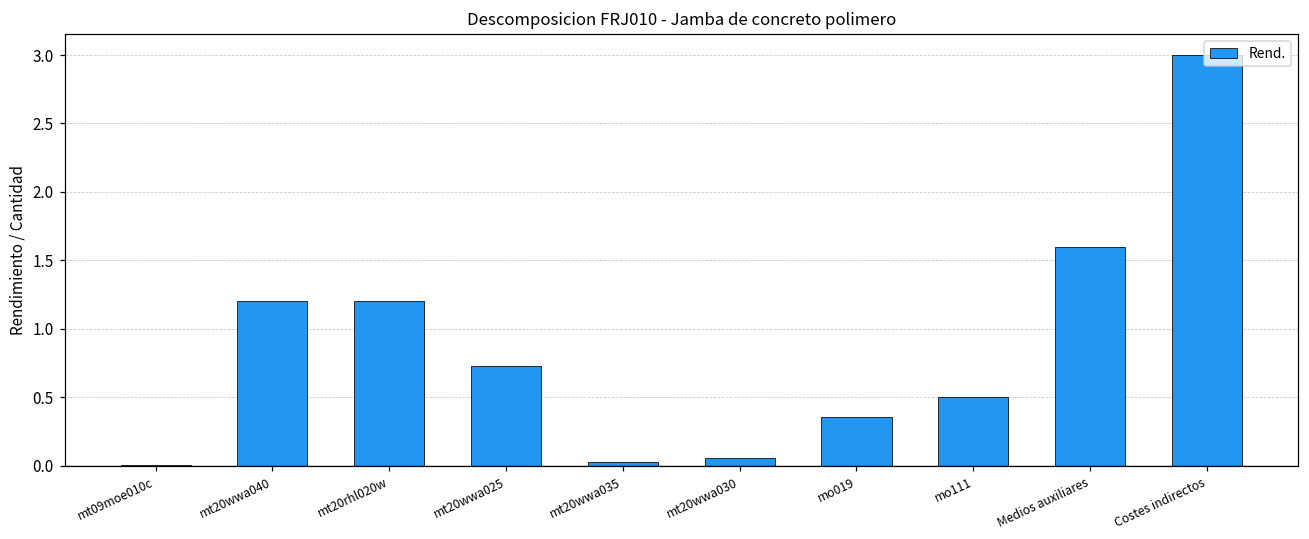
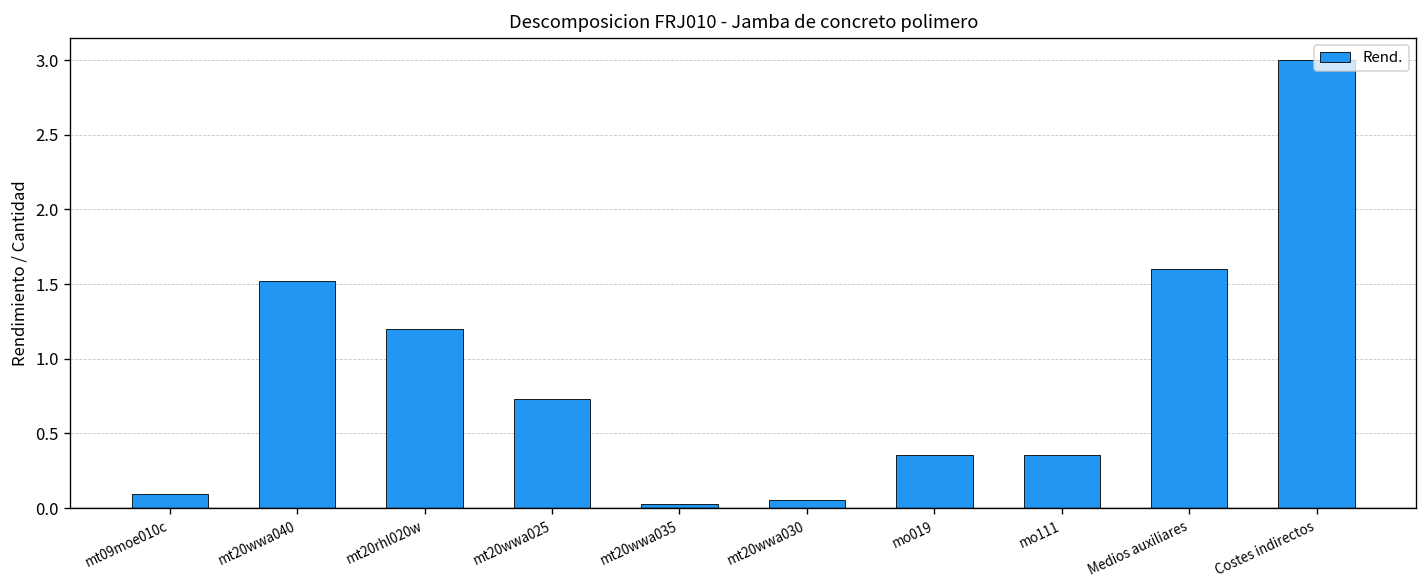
  {
-   "mt09moe010c": 0.00,
-   "mt20wwa040": 1.20,
+   "mt09moe010c": 0.10,
+   "mt20wwa040": 1.52,
    "mt20rhl020w": 1.20,
    "mt20wwa025": 0.73,
    "mt20wwa035": 0.03,
    "mt20wwa030": 0.06,
    "mo019": 0.36,
-   "mo111": 0.50,
+   "mo111": 0.36,
    "Medios auxiliares": 1.60
  }
